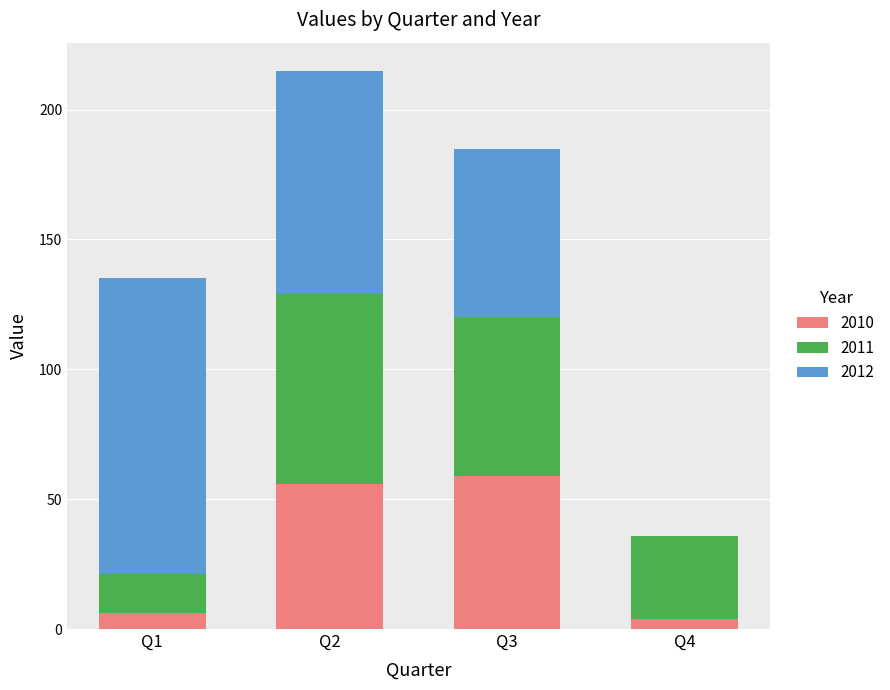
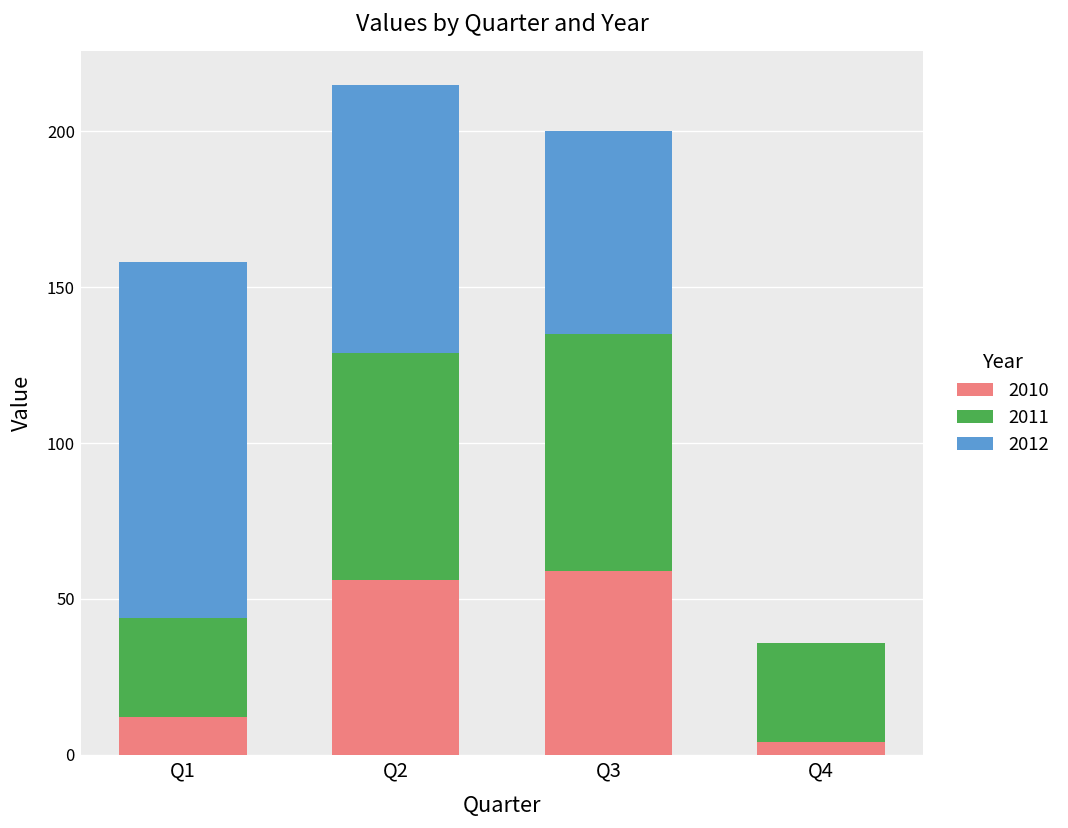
  {
    "2010": {
-     "Q1": 6,
+     "Q1": 12,
      "Q2": 56,
      "Q3": 59,
      "Q4": 4
    },
    "2011": {
-     "Q1": 15,
+     "Q1": 32,
      "Q2": 73,
-     "Q3": 61,
+     "Q3": 76,
      "Q4": 32
    },
    "2012": {
      "Q1": 114,
      "Q2": 86,
      "Q3": 65,
      "Q4": 0
    }
  }
